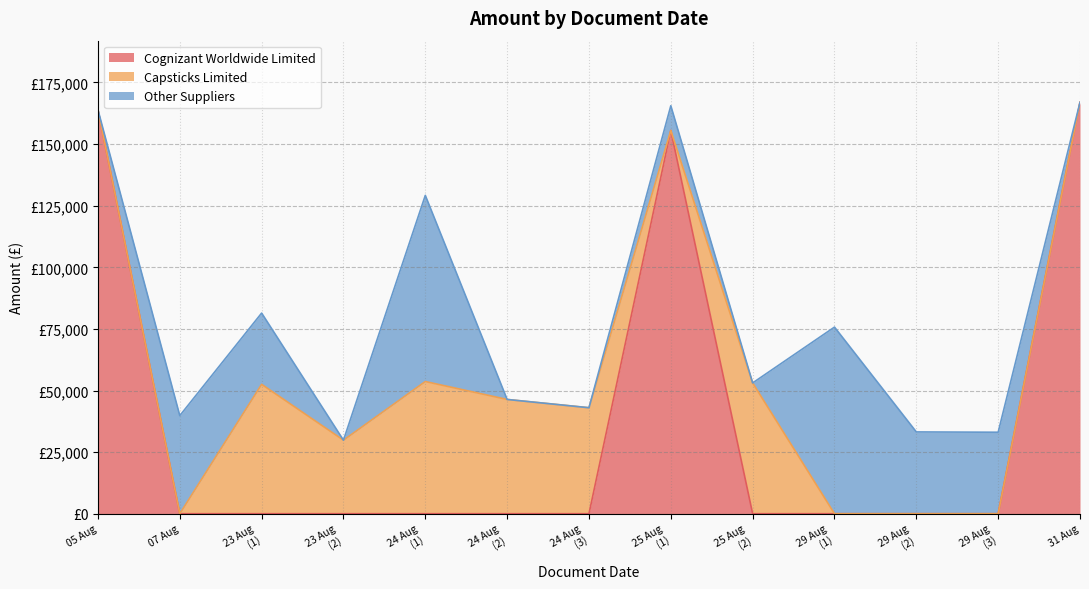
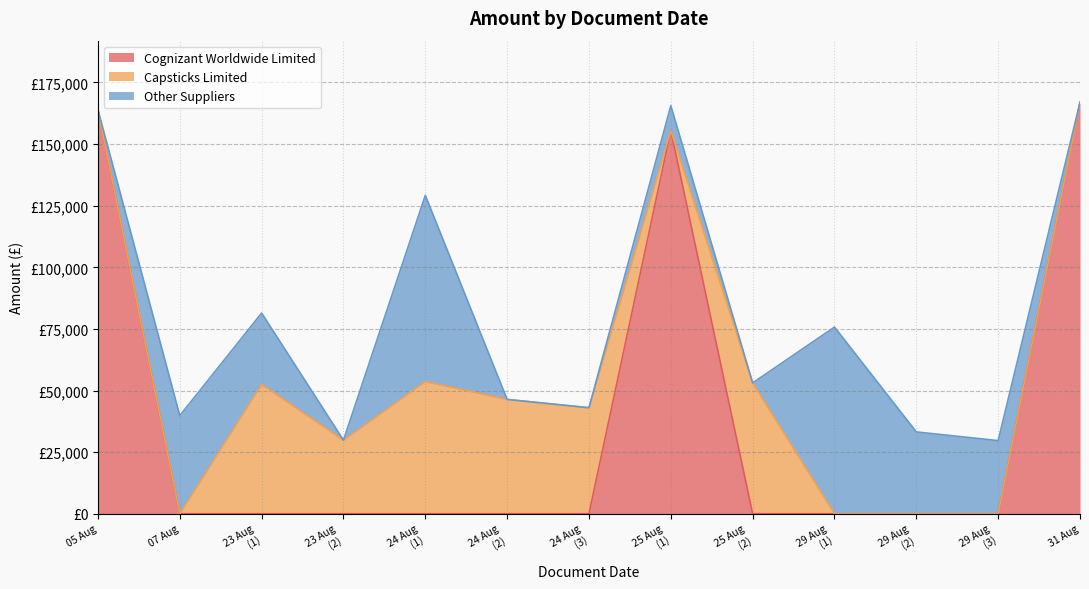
  {
    "Cognizant Worldwide Limited": {
      "23 Aug (1)": "£0",
      "23 Aug (2)": "£0",
      "24 Aug (1)": "£0",
      "24 Aug (2)": "£0",
      "24 Aug (3)": "£0",
      "25 Aug (2)": "£0"
    },
    "Capsticks Limited": {
      "23 Aug (1)": "£53,000",
      "24 Aug (1)": "£54,000"
    },
    "Other Suppliers": {
      "07 Aug": "£40,000",
      "23 Aug (1)": "£29,000",
      "24 Aug (1)": "£76,000",
      "25 Aug (1)": "£10,000",
      "29 Aug (1)": "£76,000",
      "29 Aug (2)": "£33,000",
-     "29 Aug (3)": "£33,000"
+     "29 Aug (3)": "£30,000"
    }
  }
